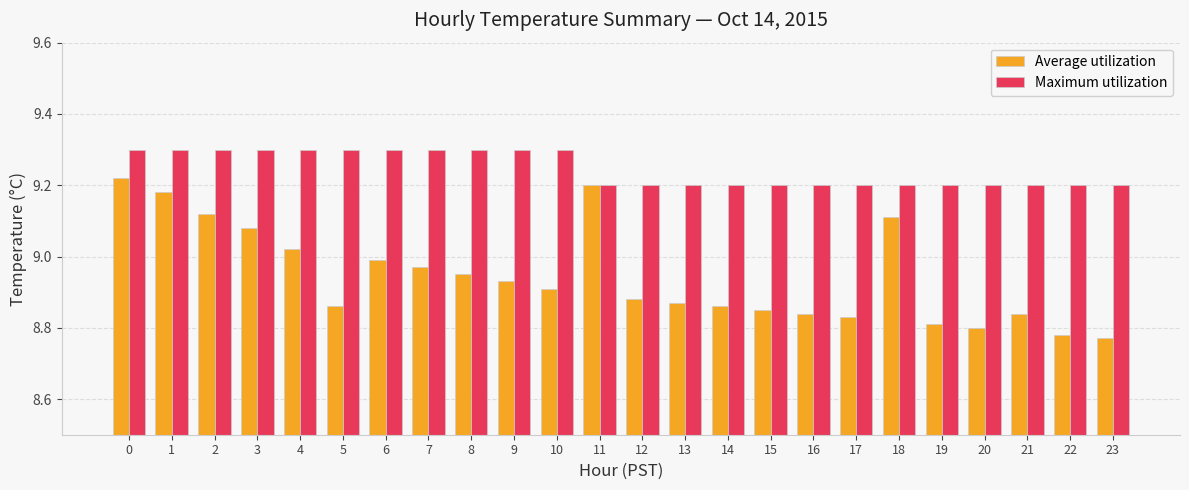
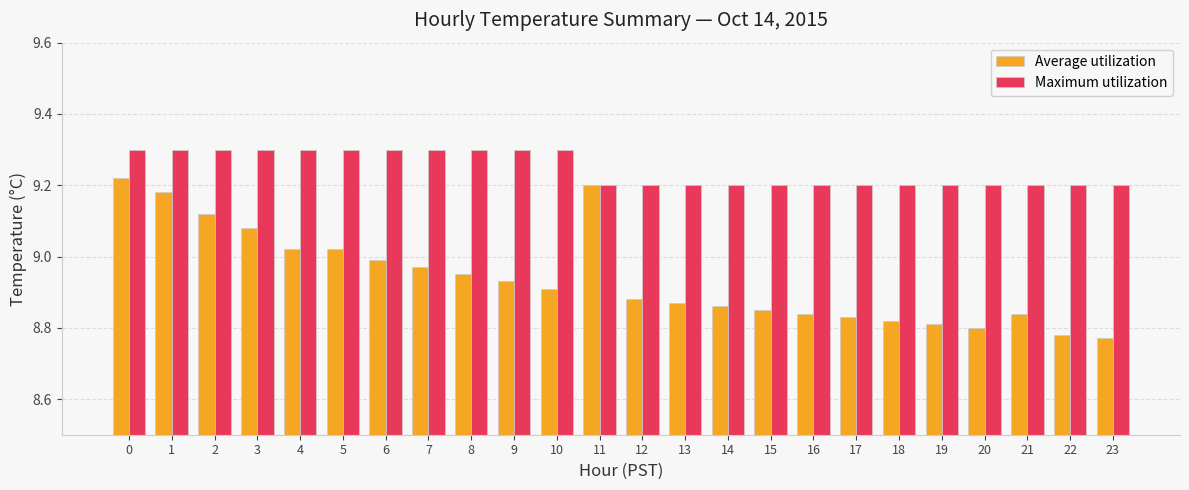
  {
    "Average utilization": {
      "0": 9.22,
      "1": 9.18,
      "2": 9.12,
      "3": 9.08,
      "4": 9.02,
-     "5": 8.86,
+     "5": 9.02,
      "6": 8.99,
      "7": 8.97,
      "8": 8.95,
      "9": 8.93,
      "10": 8.91,
      "11": 9.20,
      "12": 8.88,
      "13": 8.87,
      "14": 8.86,
      "15": 8.85,
      "16": 8.84,
      "17": 8.83,
-     "18": 9.11,
+     "18": 8.82,
      "19": 8.81,
      "20": 8.80,
      "21": 8.84,
      "22": 8.78,
      "23": 8.77
    },
    "Maximum utilization": {
      "0": 9.30,
      "1": 9.30,
      "2": 9.30,
      "3": 9.30,
      "4": 9.30,
      "5": 9.30,
      "6": 9.30,
      "7": 9.30,
      "8": 9.30,
      "9": 9.30,
      "10": 9.30,
      "11": 9.20,
      "12": 9.20,
      "13": 9.20,
      "14": 9.20,
      "15": 9.20,
      "16": 9.20,
      "17": 9.20,
      "18": 9.20,
      "19": 9.20,
      "20": 9.20,
      "21": 9.20,
      "22": 9.20,
      "23": 9.20
    }
  }
